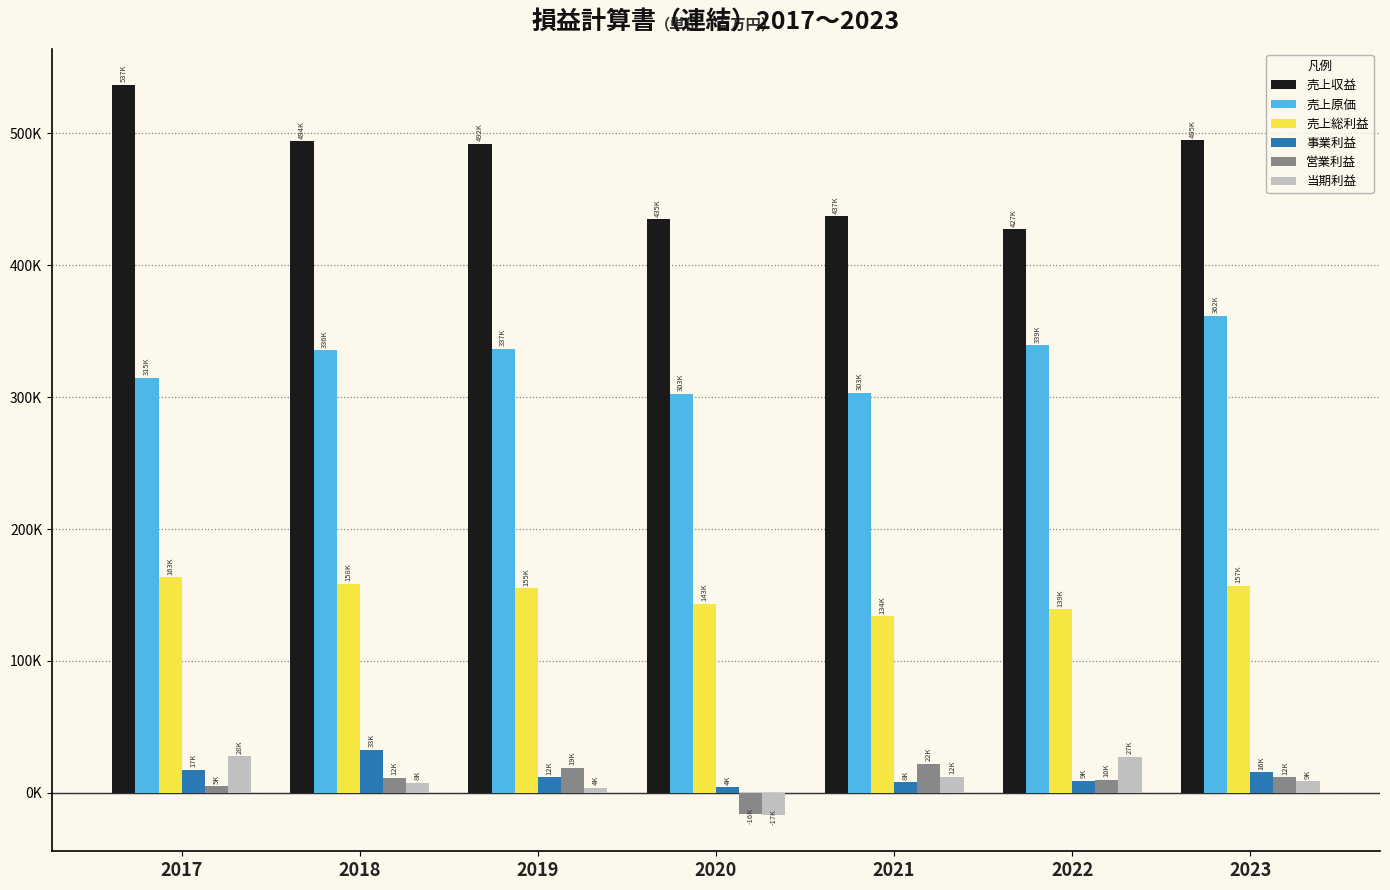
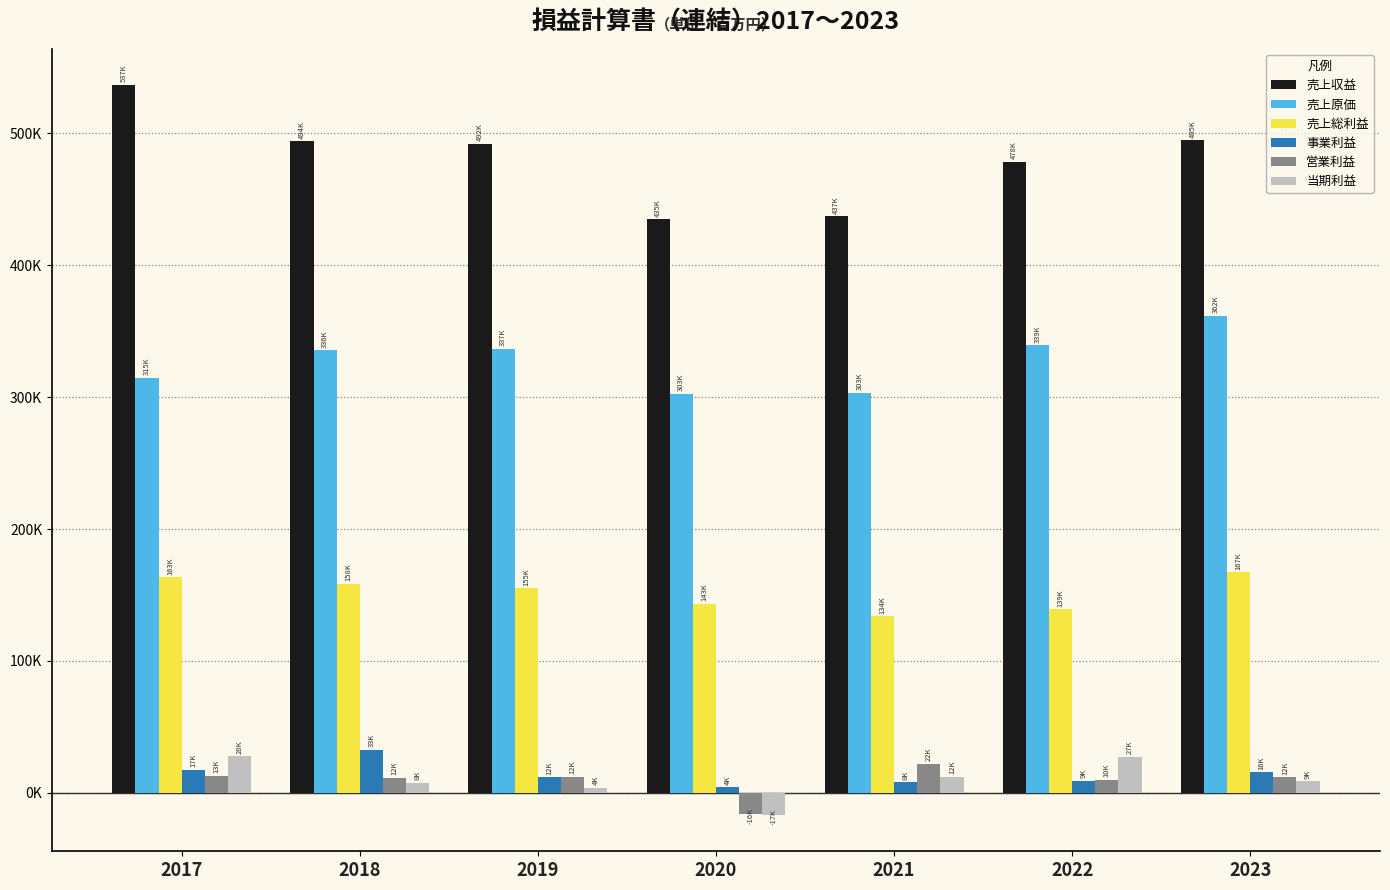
  {
    "売上収益": {
      "2017": "537K",
      "2018": "494K",
      "2019": "492K",
      "2020": "435K",
      "2021": "437K",
-     "2022": "427K",
+     "2022": "478K",
      "2023": "495K"
    },
    "売上原価": {
      "2017": "315K",
      "2018": "336K",
      "2019": "337K",
      "2020": "303K",
      "2021": "303K",
      "2022": "339K",
      "2023": "362K"
    },
    "売上総利益": {
      "2017": "163K",
      "2018": "158K",
      "2019": "155K",
      "2020": "143K",
      "2021": "134K",
      "2022": "139K",
-     "2023": "157K"
+     "2023": "167K"
    },
    "事業利益": {
      "2017": "17K",
      "2018": "33K",
      "2019": "12K",
      "2020": "4K",
      "2021": "8K",
      "2022": "9K",
      "2023": "16K"
    },
    "営業利益": {
-     "2017": "5K",
+     "2017": "13K",
      "2018": "12K",
-     "2019": "19K",
+     "2019": "12K",
      "2020": "-16K",
      "2021": "22K",
      "2022": "10K",
      "2023": "12K"
    },
    "当期利益": {
      "2017": "28K",
      "2018": "8K",
      "2019": "4K",
      "2020": "-17K",
      "2021": "12K",
      "2022": "27K",
      "2023": "9K"
    }
  }
